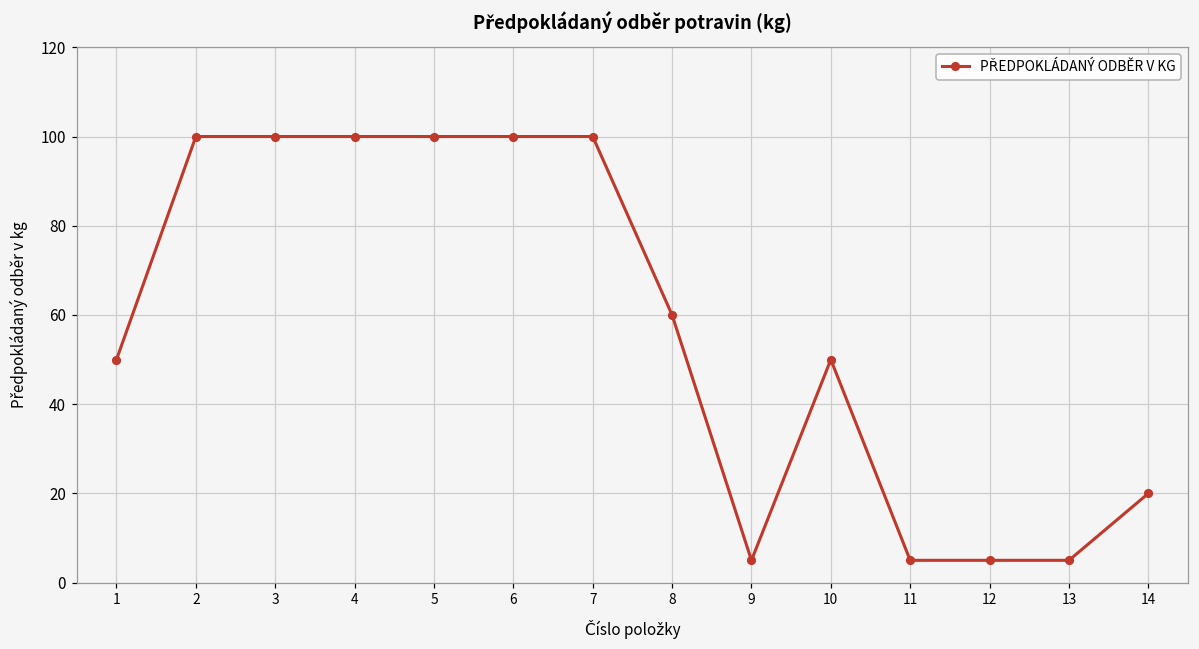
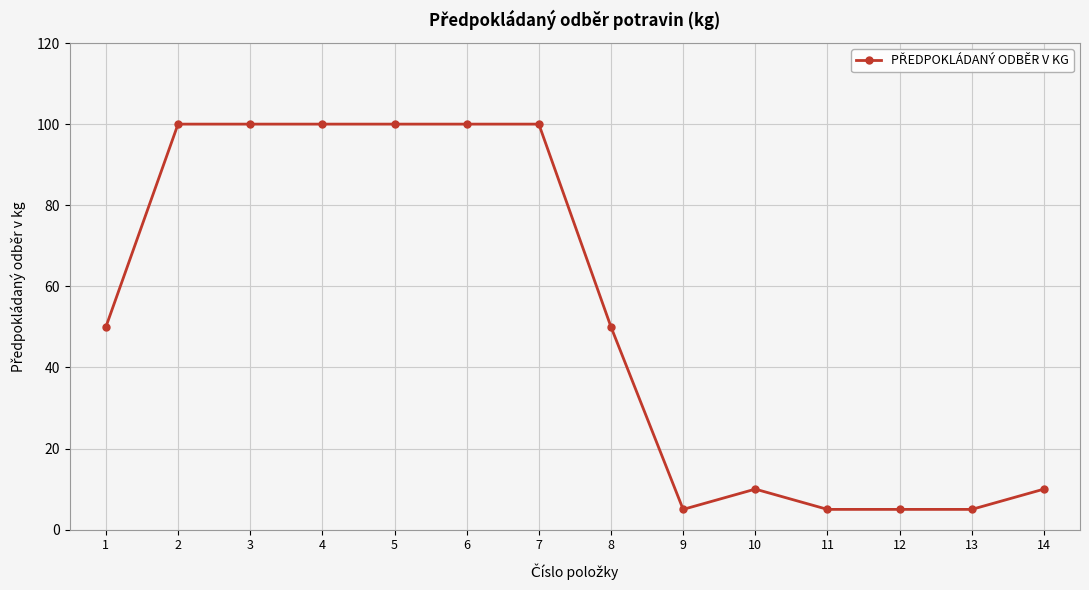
  {
    "1": 50,
    "2": 100,
    "3": 100,
    "4": 100,
    "5": 100,
    "6": 100,
    "7": 100,
-   "8": 60,
+   "8": 50,
    "9": 5,
-   "10": 50,
+   "10": 10,
    "11": 5,
    "12": 5,
    "13": 5,
-   "14": 20
+   "14": 10
  }
